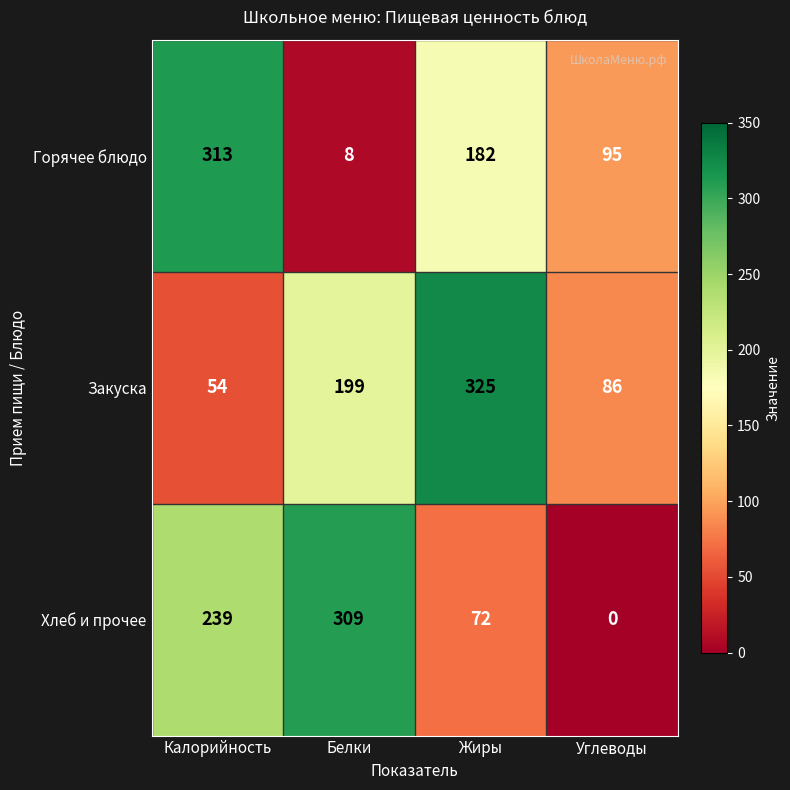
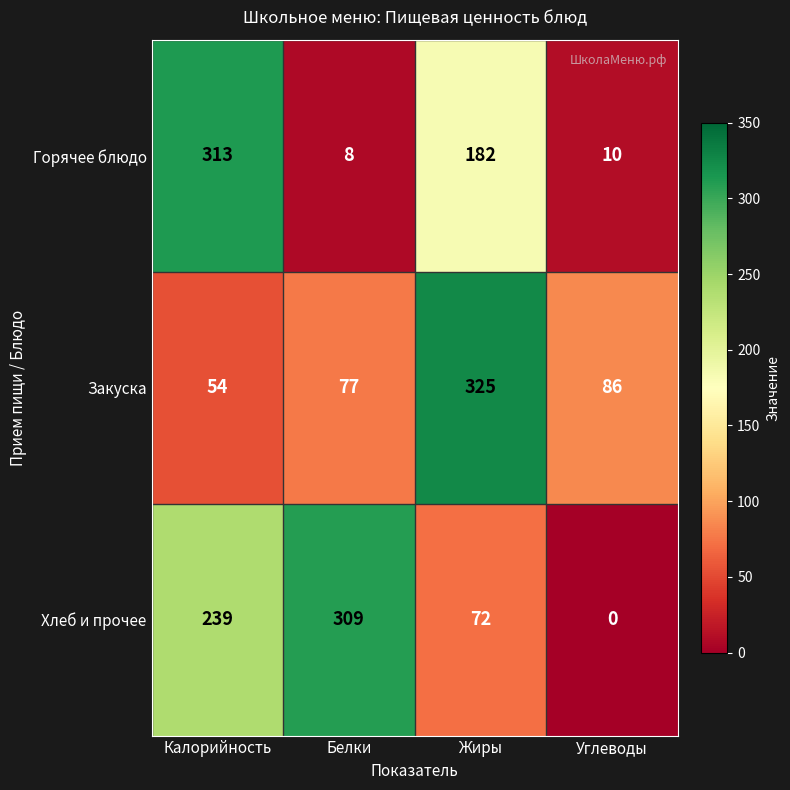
  {
    "Горячее блюдо": {
      "Калорийность": 313,
      "Белки": 8,
      "Жиры": 182,
-     "Углеводы": 95
+     "Углеводы": 10
    },
    "Закуска": {
      "Калорийность": 54,
-     "Белки": 199,
+     "Белки": 77,
      "Жиры": 325,
      "Углеводы": 86
    },
    "Хлеб и прочее": {
      "Калорийность": 239,
      "Белки": 309,
      "Жиры": 72,
      "Углеводы": 0
    }
  }
